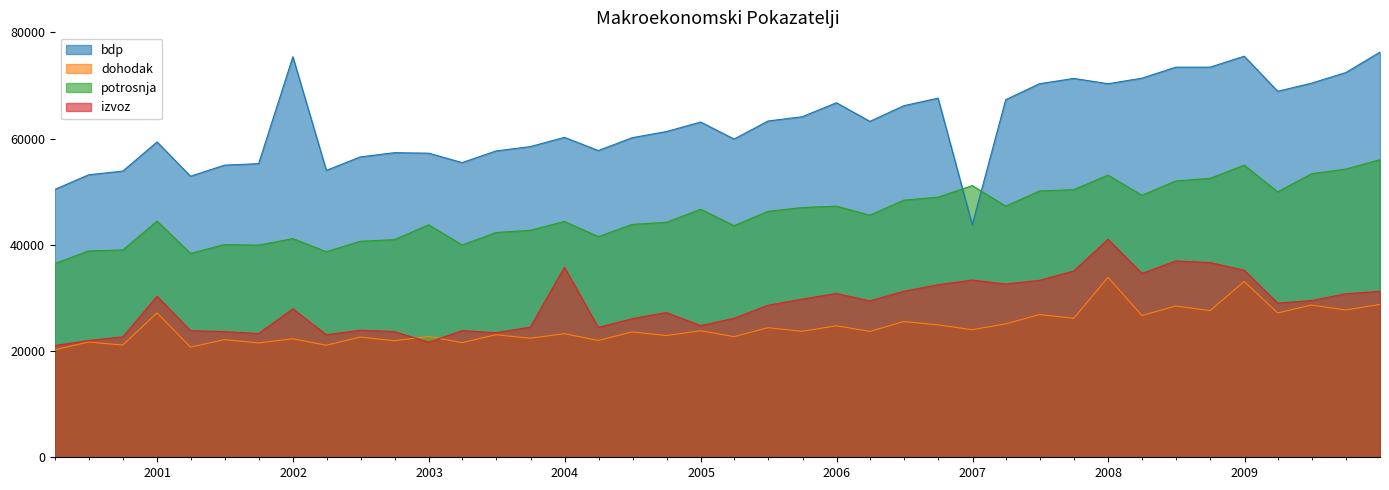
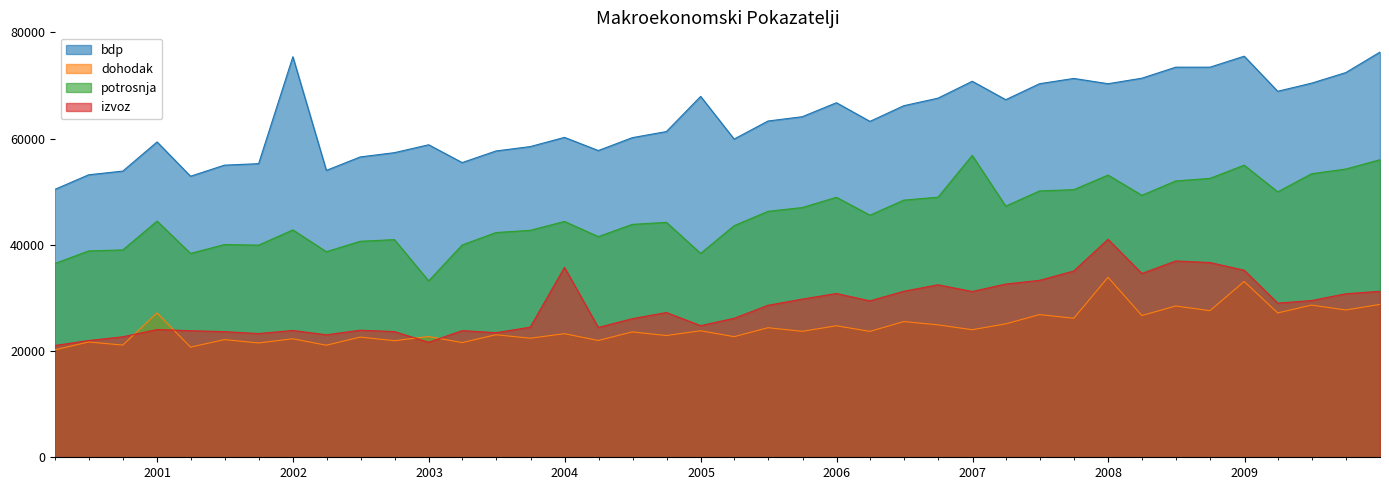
  {
    "bdp": {
      "2001": 59000,
      "2002": 75000,
-     "2003": 57000,
+     "2003": 59000,
      "2004": 60000,
-     "2005": 63000,
+     "2005": 68000,
      "2006": 67000,
-     "2007": 44000,
+     "2007": 71000,
      "2008": 70000,
      "2009": 76000
    },
    "dohodak": {
      "2001": 27000,
      "2002": 22000,
      "2003": 23000,
      "2004": 23000,
      "2005": 24000,
      "2006": 25000,
      "2007": 24000,
      "2008": 34000,
      "2009": 33000
    },
    "potrosnja": {
      "2001": 44000,
-     "2002": 41000,
-     "2003": 44000,
+     "2002": 43000,
+     "2003": 33000,
      "2004": 44000,
-     "2005": 47000,
-     "2006": 47000,
-     "2007": 51000,
+     "2005": 38000,
+     "2006": 49000,
+     "2007": 57000,
      "2008": 53000,
      "2009": 55000
    },
    "izvoz": {
-     "2001": 30000,
-     "2002": 28000,
+     "2001": 24000,
+     "2002": 24000,
      "2003": 22000,
      "2004": 36000,
      "2005": 25000,
      "2006": 31000,
-     "2007": 33000,
+     "2007": 31000,
      "2008": 41000,
      "2009": 35000
    }
  }
